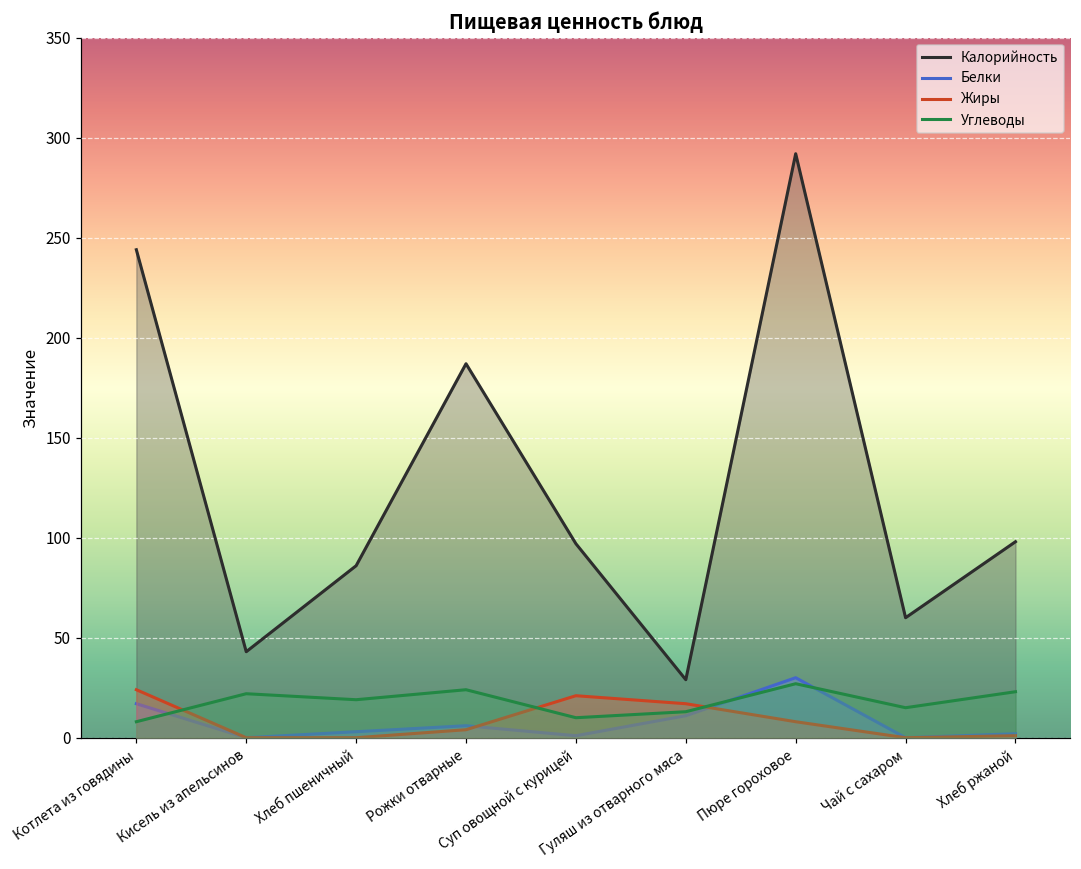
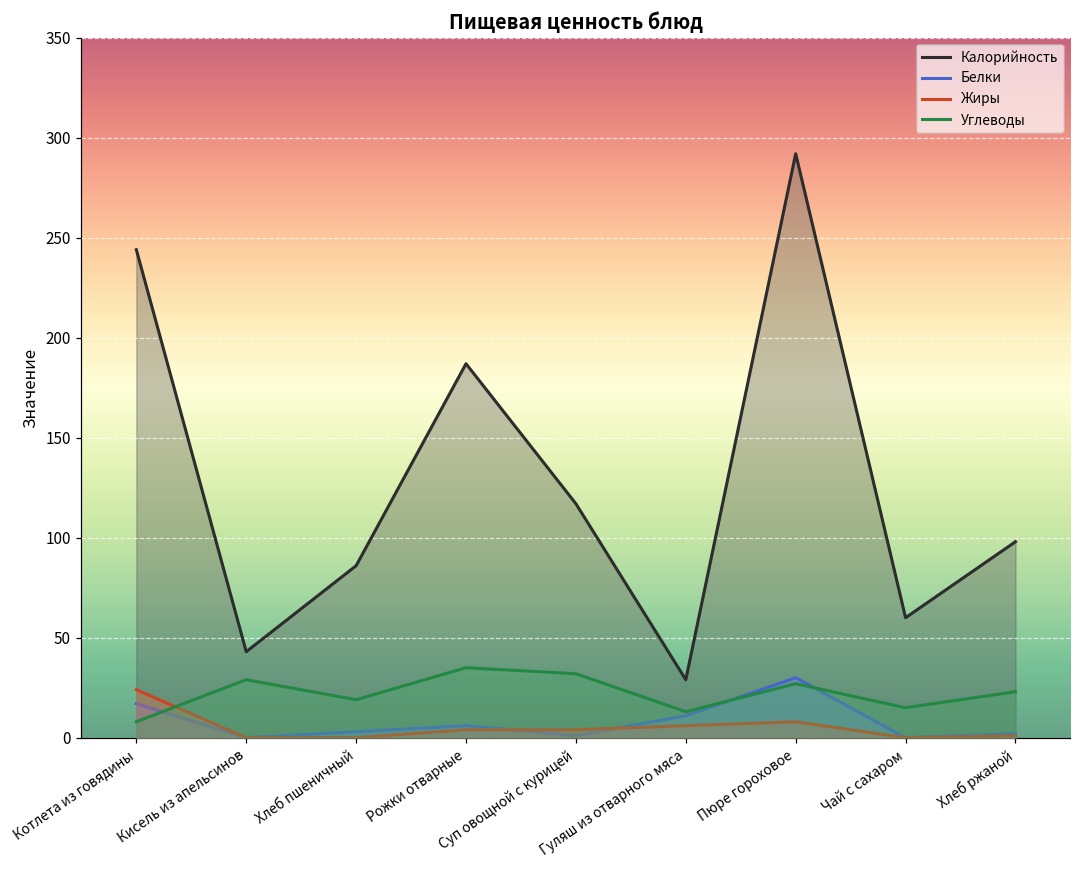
  {
    "Калорийность": {
      "Котлета из говядины": 244,
      "Кисель из апельсинов": 43,
      "Хлеб пшеничный": 86,
      "Рожки отварные": 187,
-     "Суп овощной с курицей": 97,
+     "Суп овощной с курицей": 117,
      "Гуляш из отварного мяса": 29,
      "Пюре гороховое": 292,
      "Чай с сахаром": 60,
      "Хлеб ржаной": 98
    },
    "Белки": {
      "Котлета из говядины": 17,
      "Хлеб пшеничный": 3,
      "Рожки отварные": 6,
      "Суп овощной с курицей": 1,
      "Гуляш из отварного мяса": 11,
      "Пюре гороховое": 30
    },
    "Жиры": {
      "Котлета из говядины": 24,
      "Хлеб пшеничный": 0,
      "Рожки отварные": 4,
-     "Суп овощной с курицей": 21,
-     "Гуляш из отварного мяса": 17,
+     "Суп овощной с курицей": 4,
+     "Гуляш из отварного мяса": 6,
      "Пюре гороховое": 8
    },
    "Углеводы": {
      "Котлета из говядины": 8,
-     "Кисель из апельсинов": 22,
+     "Кисель из апельсинов": 29,
      "Хлеб пшеничный": 19,
-     "Рожки отварные": 24,
-     "Суп овощной с курицей": 10,
+     "Рожки отварные": 35,
+     "Суп овощной с курицей": 32,
      "Гуляш из отварного мяса": 13,
      "Пюре гороховое": 27,
      "Чай с сахаром": 15,
      "Хлеб ржаной": 23
    }
  }
